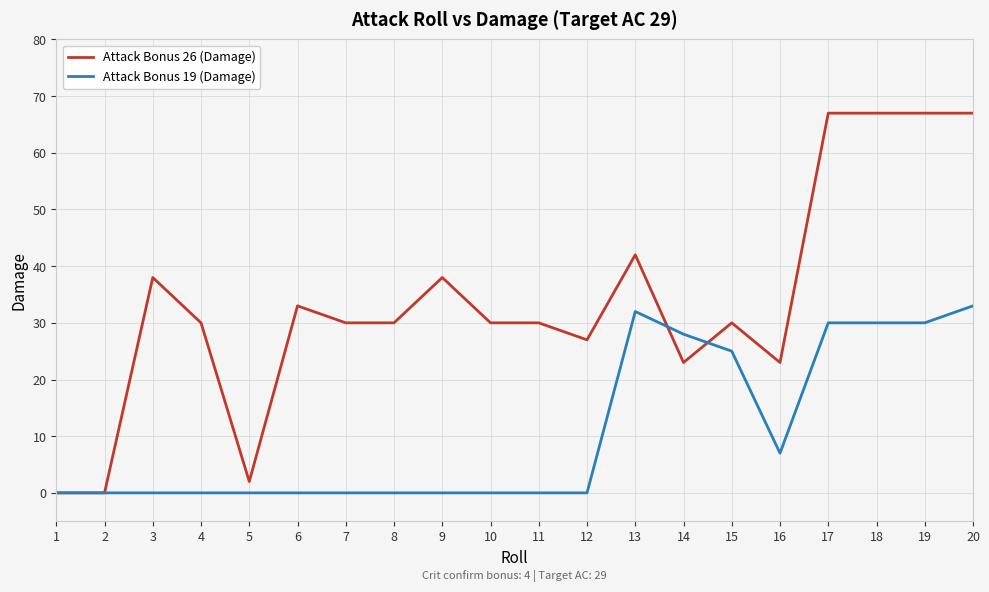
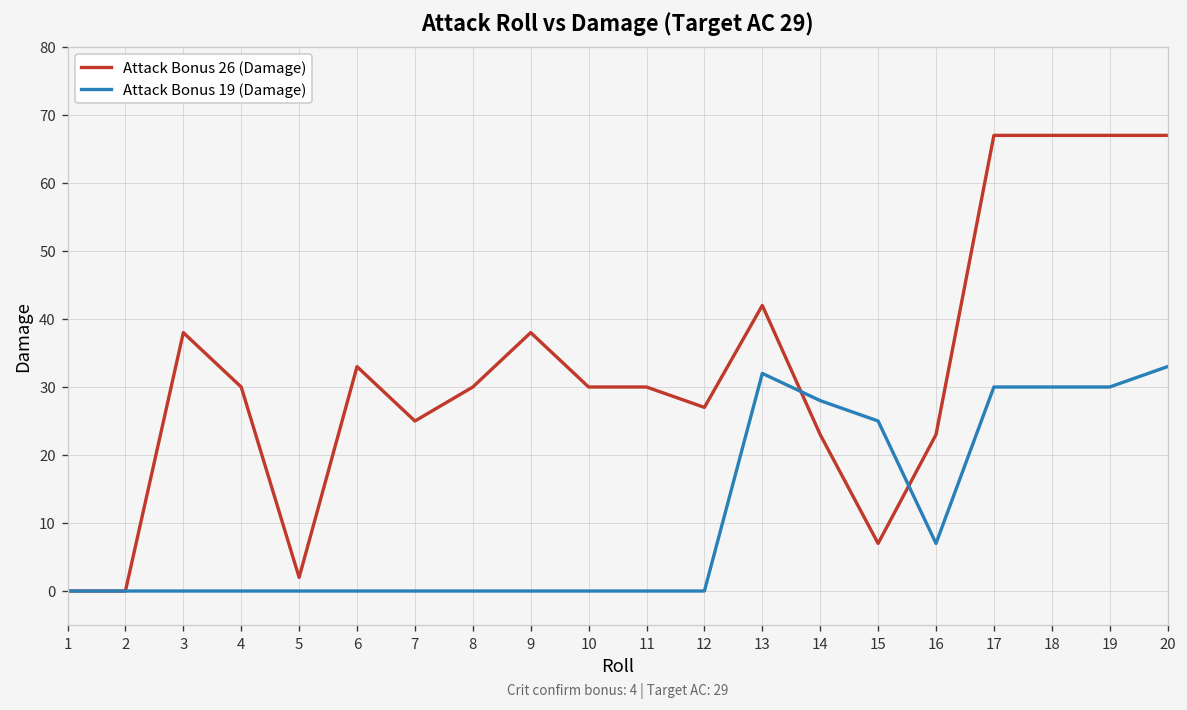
  {
    "Attack Bonus 26 (Damage)": {
      "3": 38,
      "4": 30,
      "5": 2,
      "6": 33,
-     "7": 30,
+     "7": 25,
      "8": 30,
      "9": 38,
      "10": 30,
      "11": 30,
      "12": 27,
      "13": 42,
      "14": 23,
-     "15": 30,
+     "15": 7,
      "16": 23,
      "17": 67,
      "18": 67,
      "19": 67,
      "20": 67
    },
    "Attack Bonus 19 (Damage)": {
      "3": 0,
      "4": 0,
      "5": 0,
      "6": 0,
      "7": 0,
      "8": 0,
      "9": 0,
      "10": 0,
      "11": 0,
      "12": 0,
      "13": 32,
      "14": 28,
      "15": 25,
      "16": 7,
      "17": 30,
      "18": 30,
      "19": 30,
      "20": 33
    }
  }
